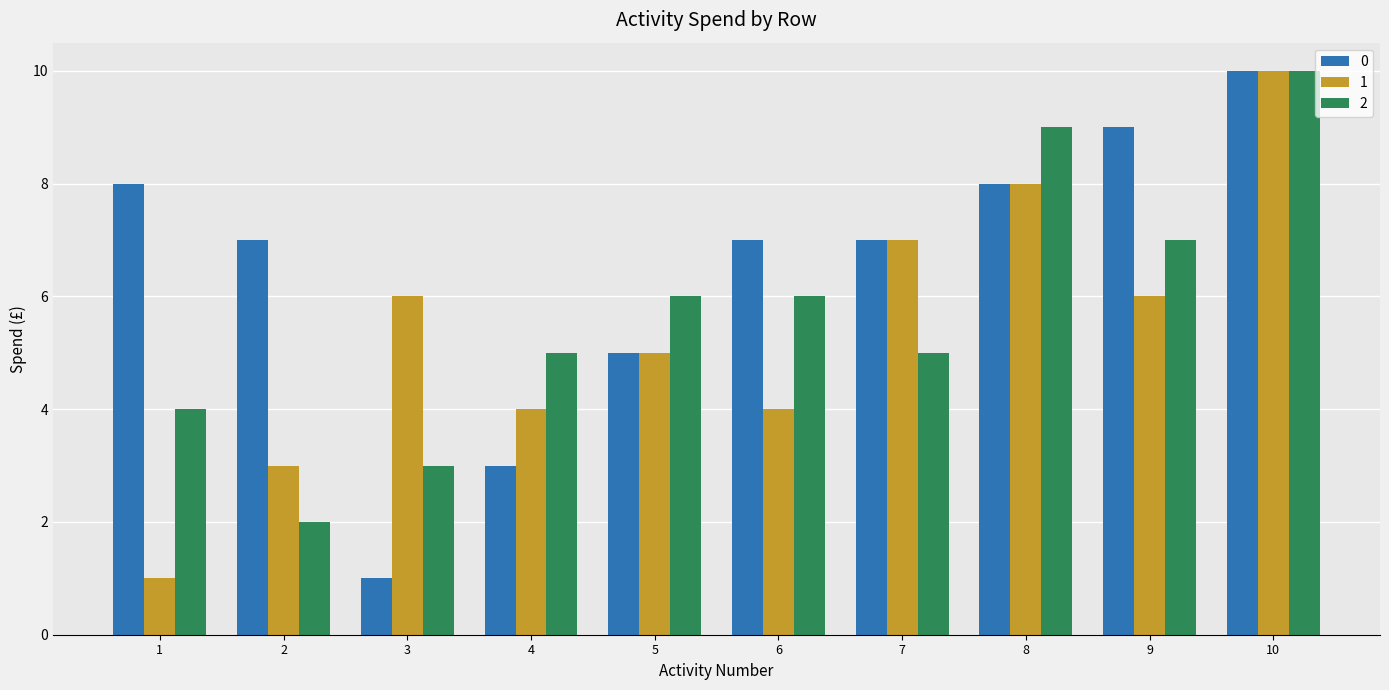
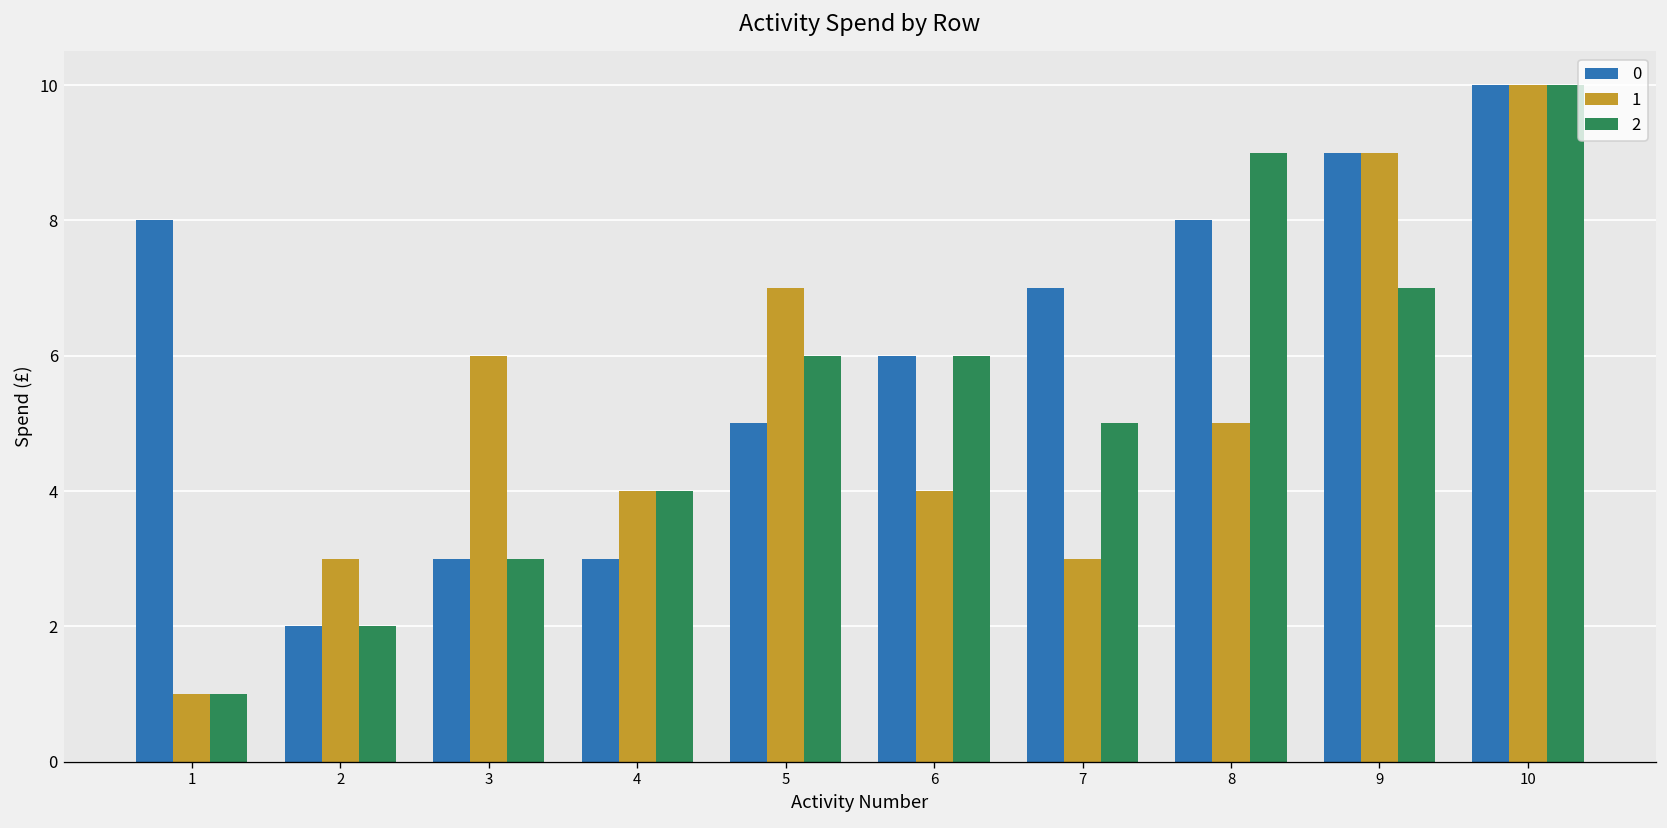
  {
    "0": {
      "1": 8,
-     "2": 7,
-     "3": 1,
+     "2": 2,
+     "3": 3,
      "4": 3,
      "5": 5,
-     "6": 7,
+     "6": 6,
      "7": 7,
      "8": 8,
      "9": 9,
      "10": 10
    },
    "1": {
      "1": 1,
      "2": 3,
      "3": 6,
      "4": 4,
-     "5": 5,
+     "5": 7,
      "6": 4,
-     "7": 7,
-     "8": 8,
-     "9": 6,
+     "7": 3,
+     "8": 5,
+     "9": 9,
      "10": 10
    },
    "2": {
-     "1": 4,
+     "1": 1,
      "2": 2,
      "3": 3,
-     "4": 5,
+     "4": 4,
      "5": 6,
      "6": 6,
      "7": 5,
      "8": 9,
      "9": 7,
      "10": 10
    }
  }
